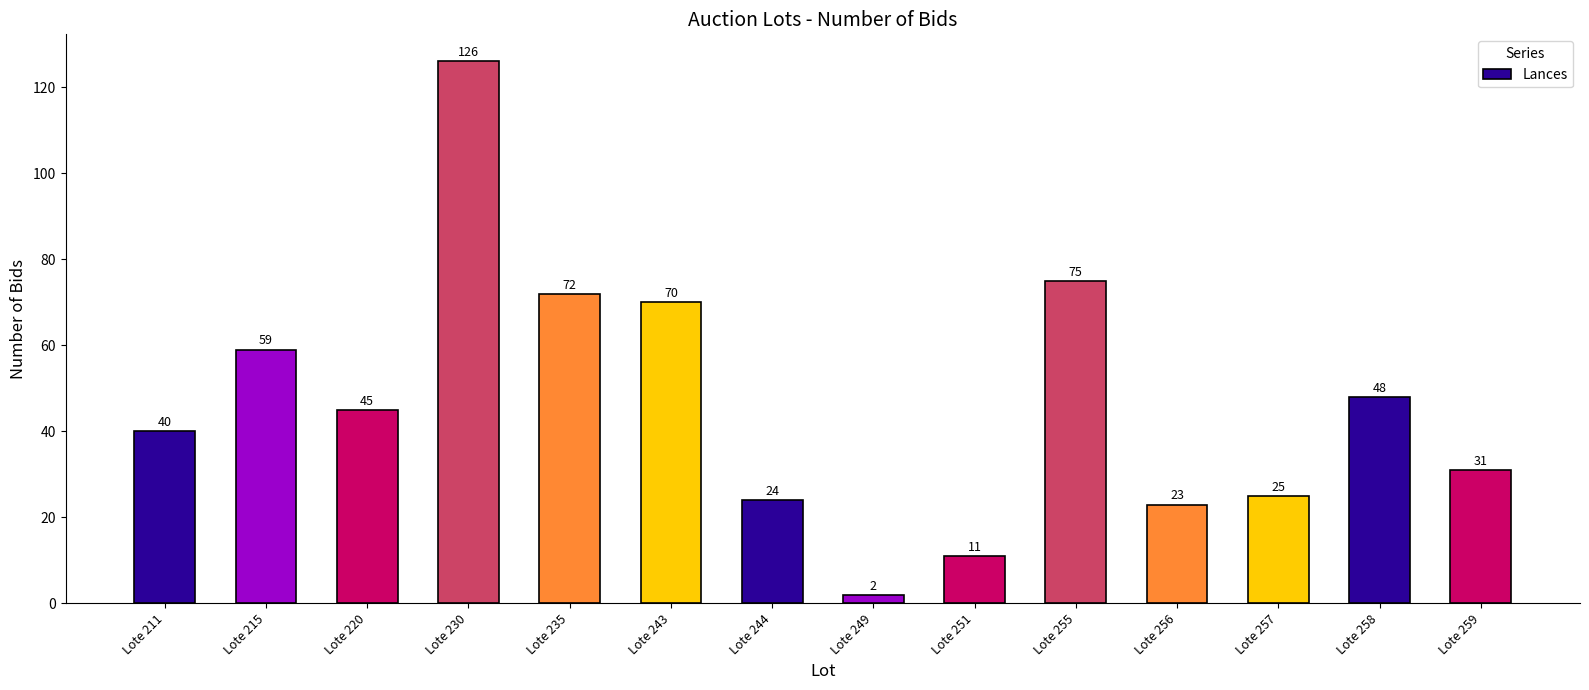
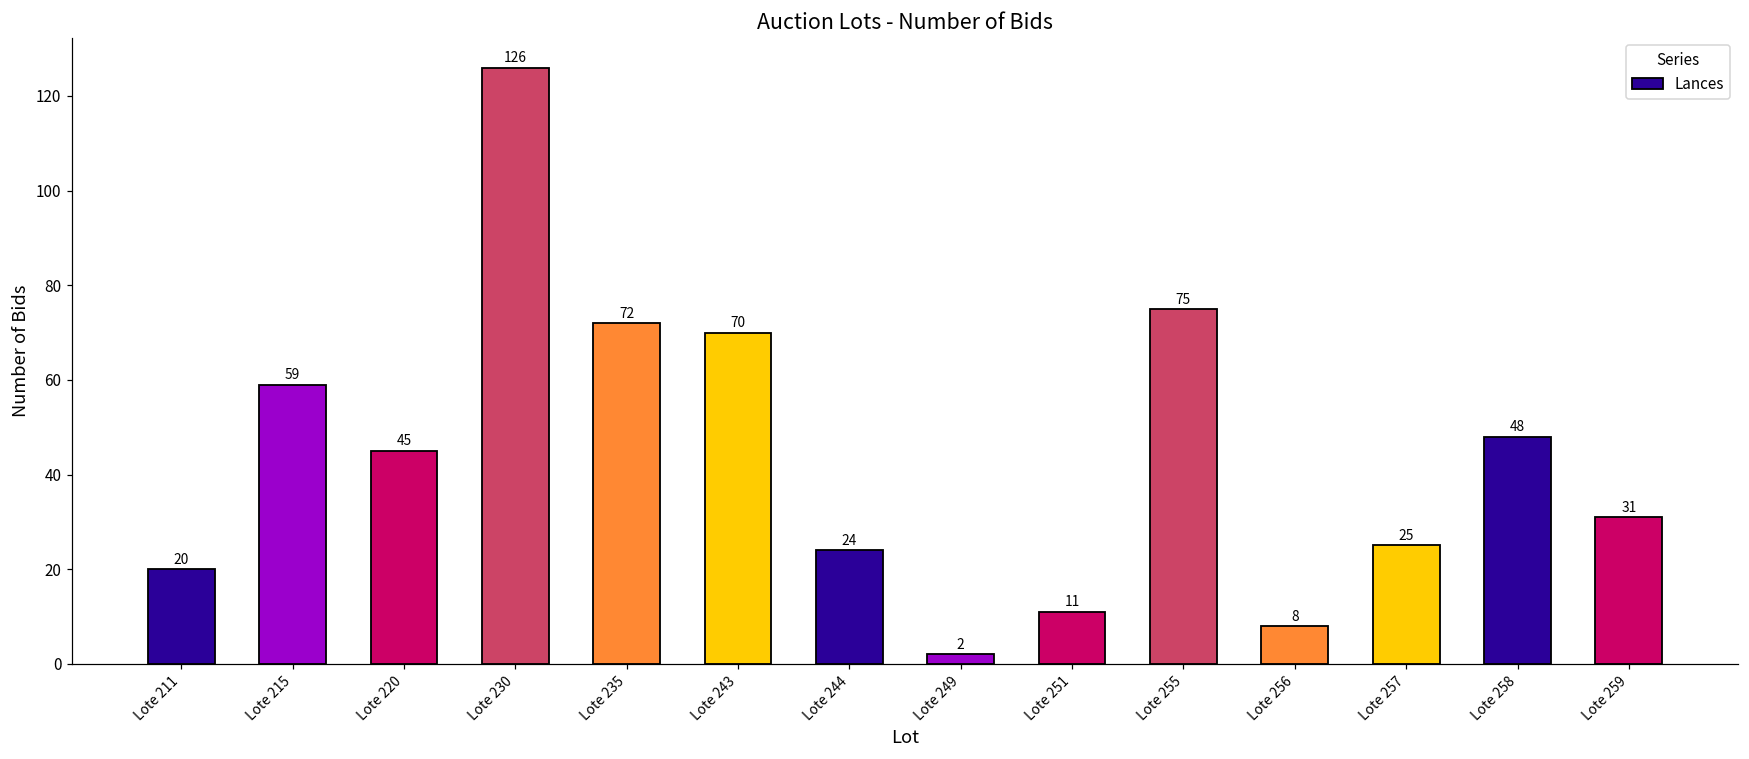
  {
-   "Lote 211": 40,
+   "Lote 211": 20,
    "Lote 215": 59,
    "Lote 220": 45,
    "Lote 230": 126,
    "Lote 235": 72,
    "Lote 243": 70,
    "Lote 244": 24,
    "Lote 249": 2,
    "Lote 251": 11,
    "Lote 255": 75,
-   "Lote 256": 23,
+   "Lote 256": 8,
    "Lote 257": 25,
    "Lote 258": 48,
    "Lote 259": 31
  }
